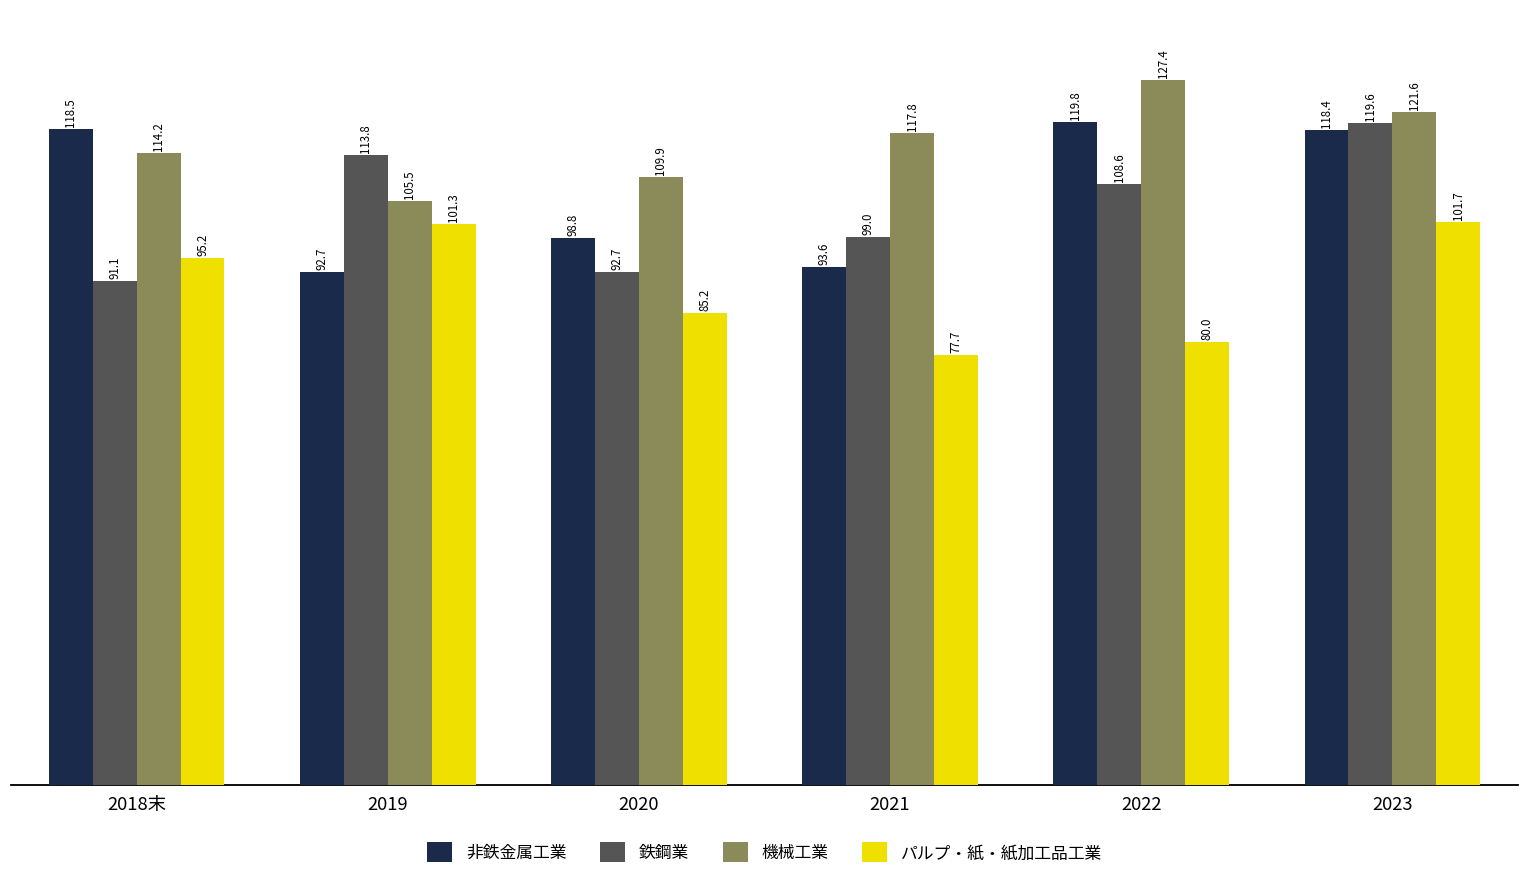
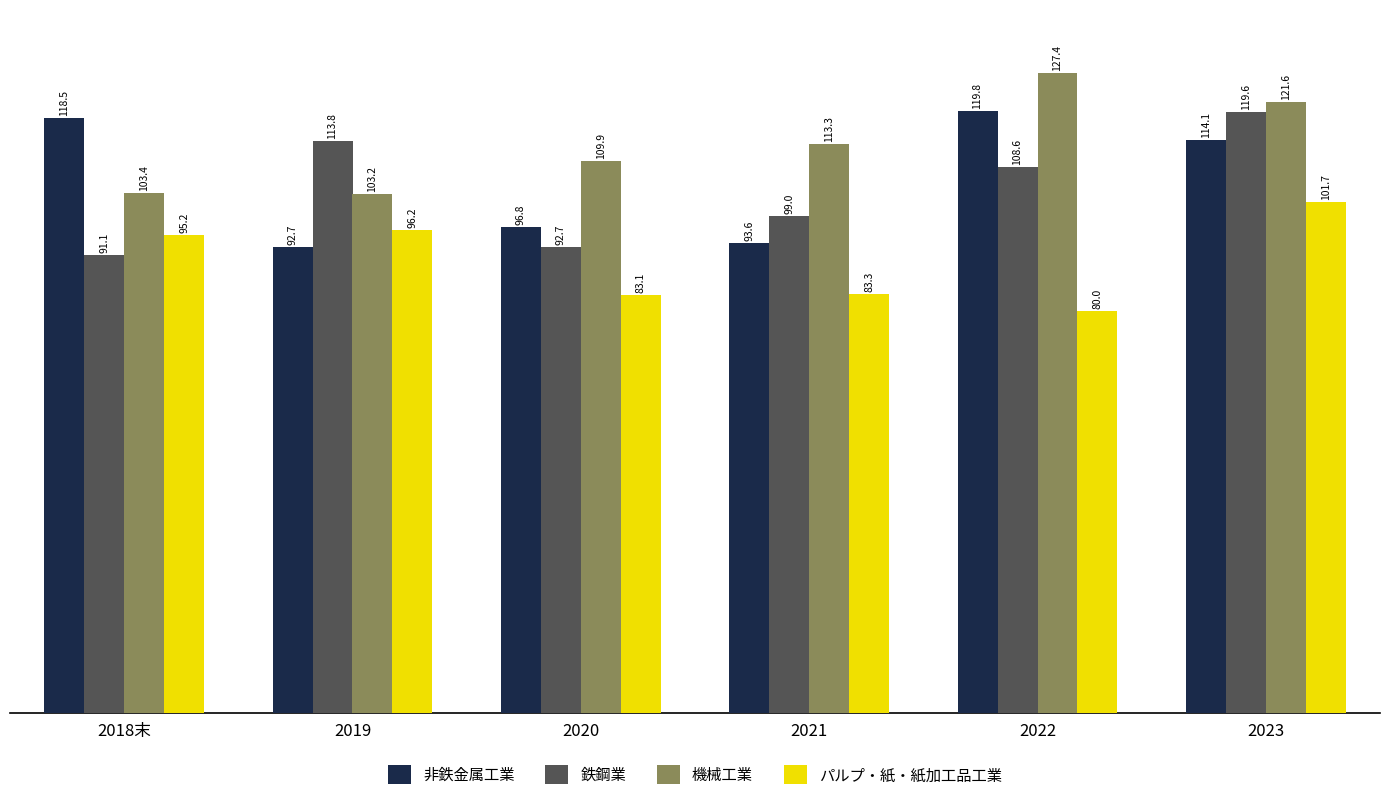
  {
    "非鉄金属工業": {
      "2018末": 118.5,
      "2019": 92.7,
-     "2020": 98.8,
+     "2020": 96.8,
      "2021": 93.6,
      "2022": 119.8,
-     "2023": 118.4
+     "2023": 114.1
    },
    "鉄鋼業": {
      "2018末": 91.1,
      "2019": 113.8,
      "2020": 92.7,
      "2021": 99.0,
      "2022": 108.6,
      "2023": 119.6
    },
    "機械工業": {
-     "2018末": 114.2,
-     "2019": 105.5,
+     "2018末": 103.4,
+     "2019": 103.2,
      "2020": 109.9,
-     "2021": 117.8,
+     "2021": 113.3,
      "2022": 127.4,
      "2023": 121.6
    },
    "パルプ・紙・紙加工品工業": {
      "2018末": 95.2,
-     "2019": 101.3,
-     "2020": 85.2,
-     "2021": 77.7,
+     "2019": 96.2,
+     "2020": 83.1,
+     "2021": 83.3,
      "2022": 80.0,
      "2023": 101.7
    }
  }
